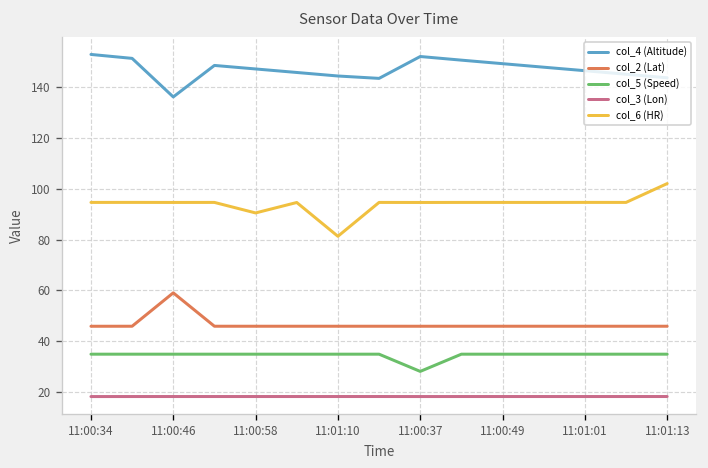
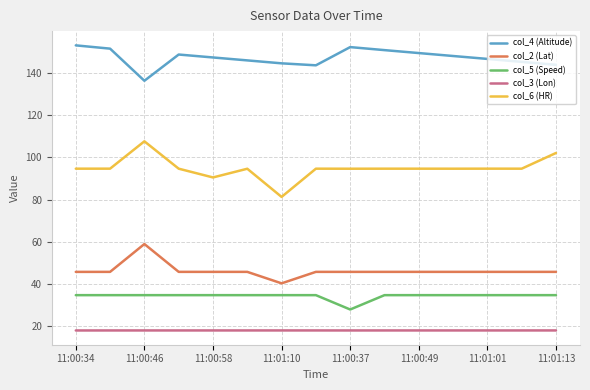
  {
    "col_4 (Altitude)": {
      "11:00:34": 153,
      "11:00:46": 136,
      "11:00:58": 147,
      "11:01:10": 144,
      "11:00:37": 152,
      "11:00:49": 149
    },
    "col_2 (Lat)": {
      "11:00:34": 46,
      "11:00:46": 59,
      "11:00:58": 46,
-     "11:01:10": 46,
+     "11:01:10": 40,
      "11:00:37": 46,
      "11:00:49": 46,
      "11:01:01": 46,
      "11:01:13": 46
    },
    "col_5 (Speed)": {
      "11:00:34": 35,
      "11:00:46": 35,
      "11:00:58": 35,
      "11:01:10": 35,
      "11:00:37": 28,
      "11:00:49": 35,
      "11:01:01": 35,
      "11:01:13": 35
    },
    "col_3 (Lon)": {
      "11:00:34": 18,
      "11:00:46": 18,
      "11:00:58": 18,
      "11:01:10": 18,
      "11:00:37": 18,
      "11:00:49": 18,
      "11:01:01": 18,
      "11:01:13": 18
    },
    "col_6 (HR)": {
      "11:00:34": 95,
-     "11:00:46": 95,
+     "11:00:46": 108,
      "11:00:58": 90,
      "11:01:10": 81,
      "11:00:37": 95,
      "11:00:49": 95,
      "11:01:01": 95,
      "11:01:13": 102
    }
  }
